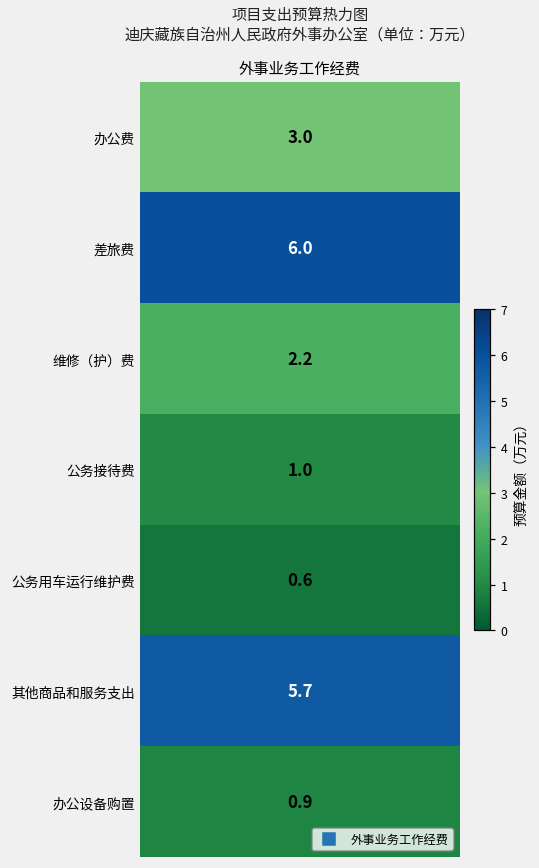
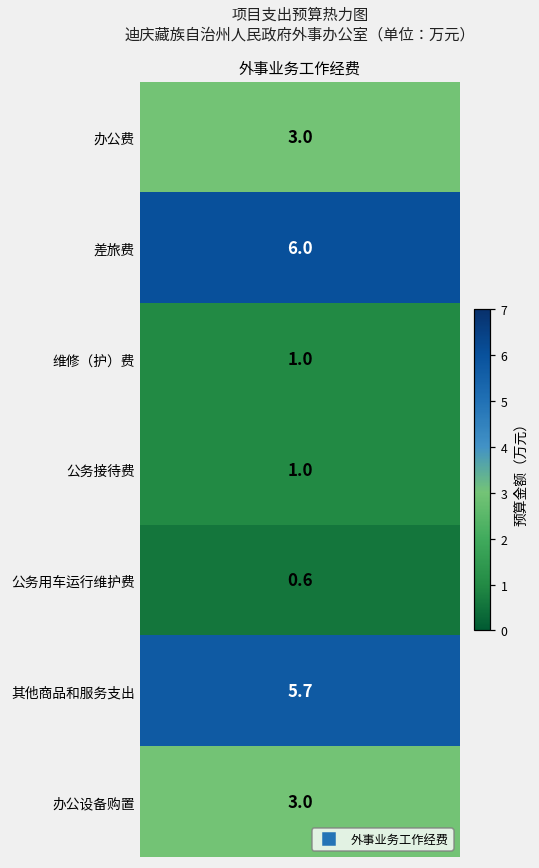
  {
    "办公费": {
      "外事业务工作经费": 3.0
    },
    "差旅费": {
      "外事业务工作经费": 6.0
    },
    "维修（护）费": {
-     "外事业务工作经费": 2.2
+     "外事业务工作经费": 1.0
    },
    "公务接待费": {
      "外事业务工作经费": 1.0
    },
    "公务用车运行维护费": {
      "外事业务工作经费": 0.6
    },
    "其他商品和服务支出": {
      "外事业务工作经费": 5.7
    },
    "办公设备购置": {
-     "外事业务工作经费": 0.9
+     "外事业务工作经费": 3.0
    }
  }
